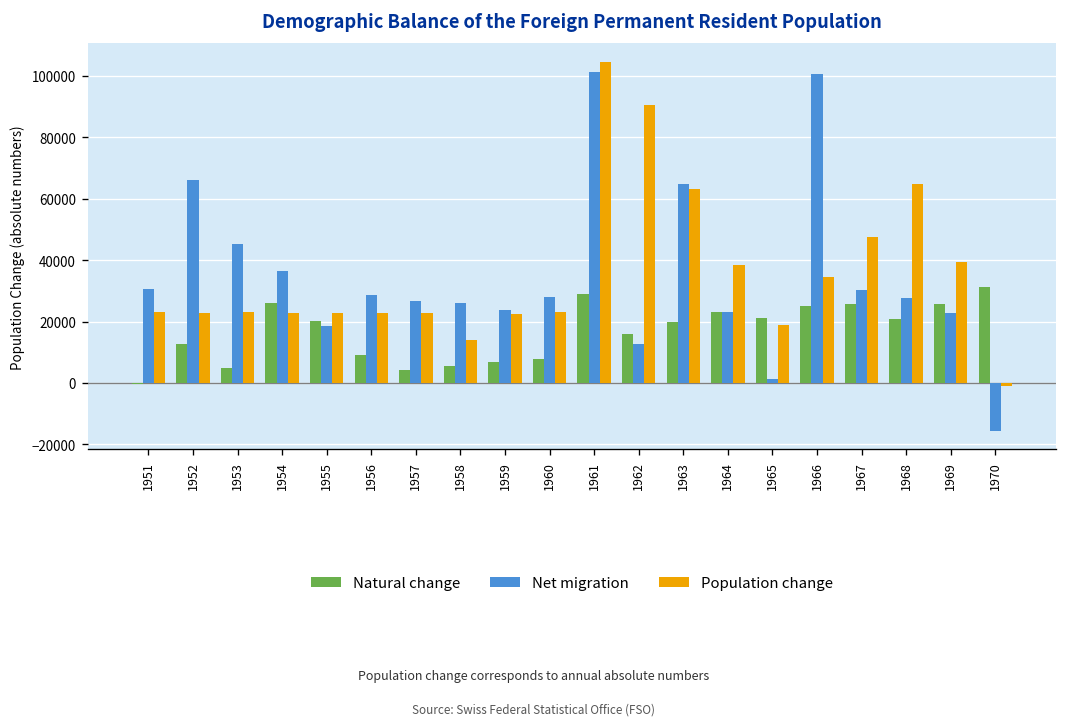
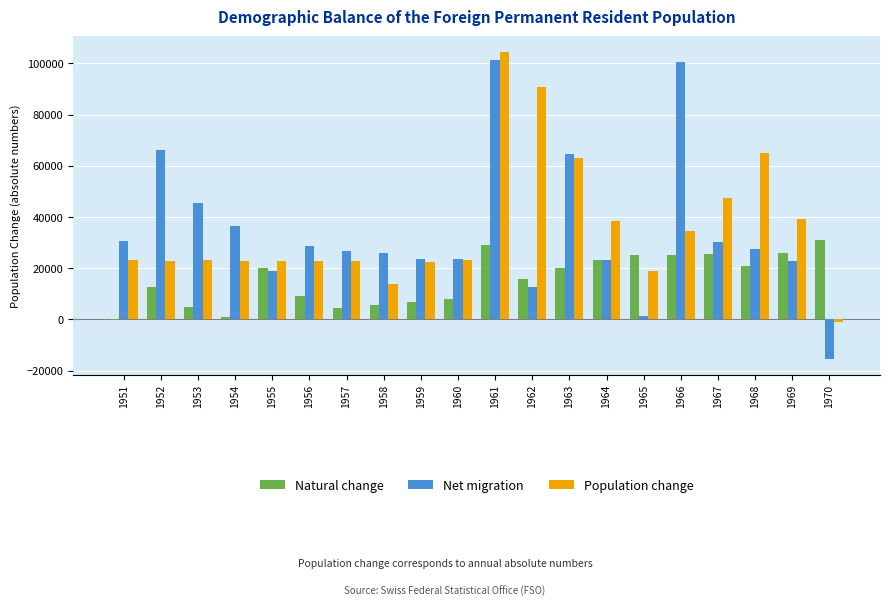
  {
    "Natural change": {
      "1952": 13000,
      "1953": 5000,
-     "1954": 26000,
+     "1954": 1000,
      "1955": 20000,
      "1956": 9000,
      "1957": 4000,
      "1958": 6000,
      "1959": 7000,
      "1960": 8000,
      "1961": 29000,
      "1962": 16000,
      "1963": 20000,
      "1964": 23000,
-     "1965": 21000,
+     "1965": 25000,
      "1966": 25000,
      "1967": 26000,
      "1968": 21000,
      "1969": 26000,
      "1970": 31000
    },
    "Net migration": {
      "1951": 31000,
      "1952": 66000,
      "1953": 45000,
      "1954": 36000,
      "1955": 19000,
      "1956": 29000,
      "1957": 27000,
      "1958": 26000,
      "1959": 24000,
-     "1960": 28000,
+     "1960": 23000,
      "1961": 101000,
      "1962": 13000,
      "1963": 65000,
      "1964": 23000,
      "1965": 1000,
      "1966": 101000,
      "1967": 30000,
      "1968": 28000,
      "1969": 23000,
      "1970": -16000
    },
    "Population change": {
      "1951": 23000,
      "1952": 23000,
      "1953": 23000,
      "1954": 23000,
      "1955": 23000,
      "1956": 23000,
      "1957": 23000,
      "1958": 14000,
      "1959": 22000,
      "1960": 23000,
      "1961": 105000,
      "1962": 91000,
      "1963": 63000,
      "1964": 39000,
      "1965": 19000,
      "1966": 35000,
      "1967": 47000,
      "1968": 65000,
      "1969": 39000
    }
  }
